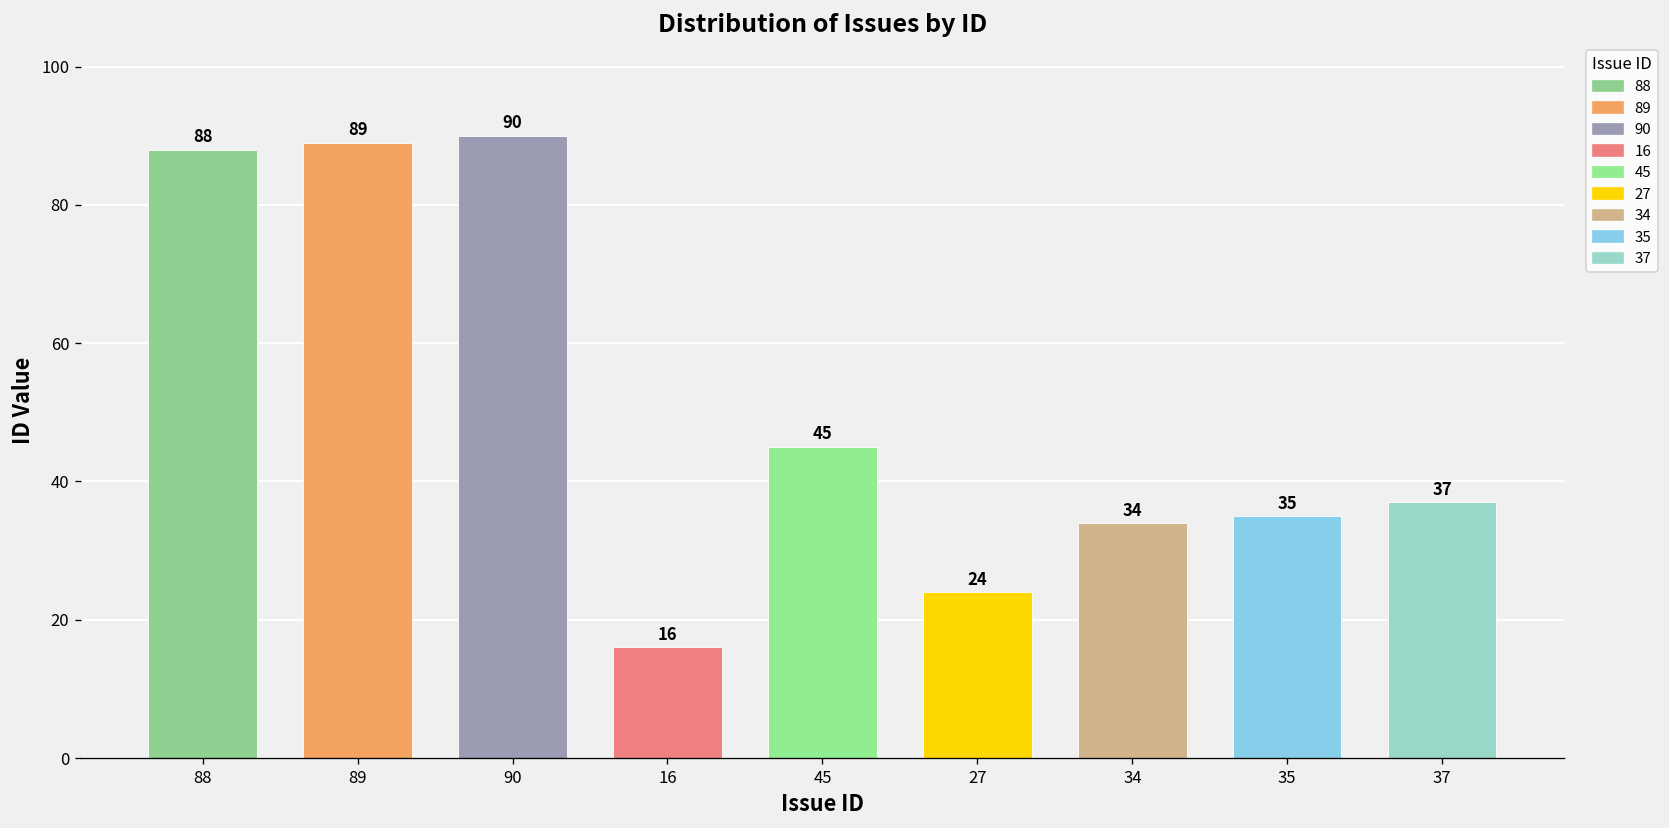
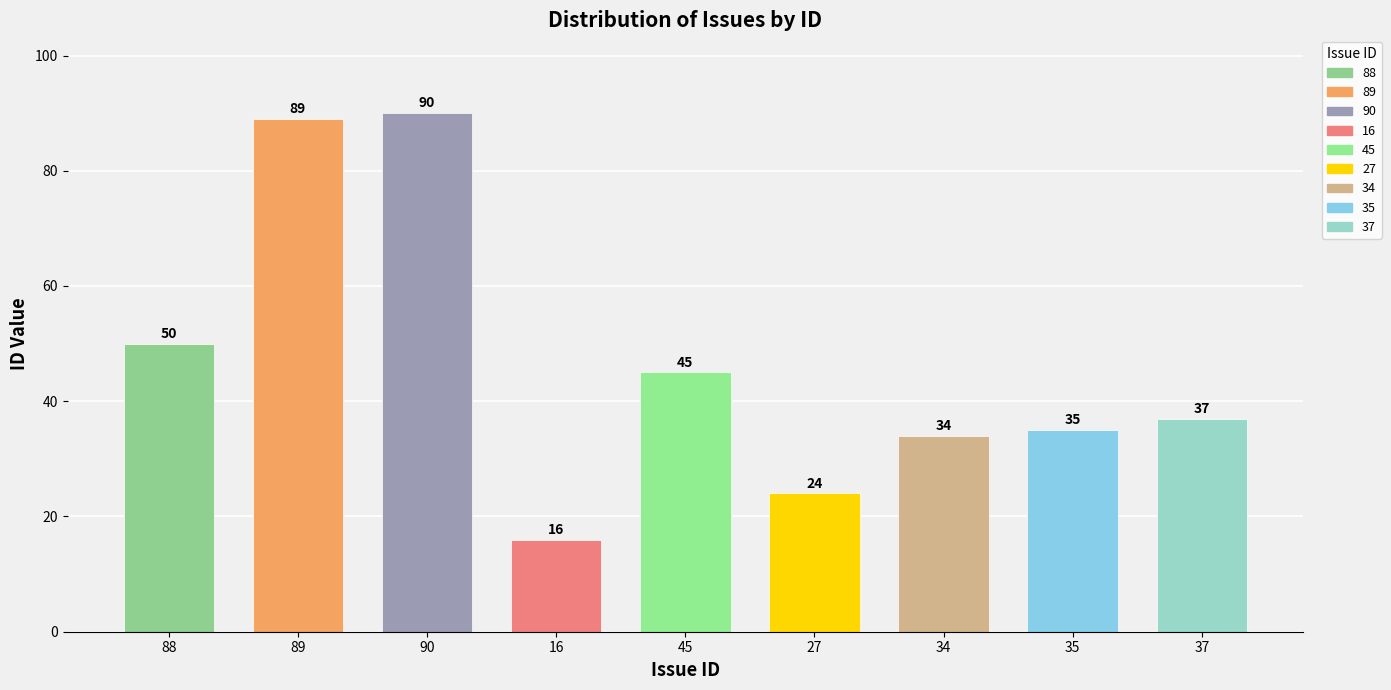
  {
-   "88": 88,
+   "88": 50,
    "89": 89,
    "90": 90,
    "16": 16,
    "45": 45,
    "27": 24,
    "34": 34,
    "35": 35,
    "37": 37
  }
